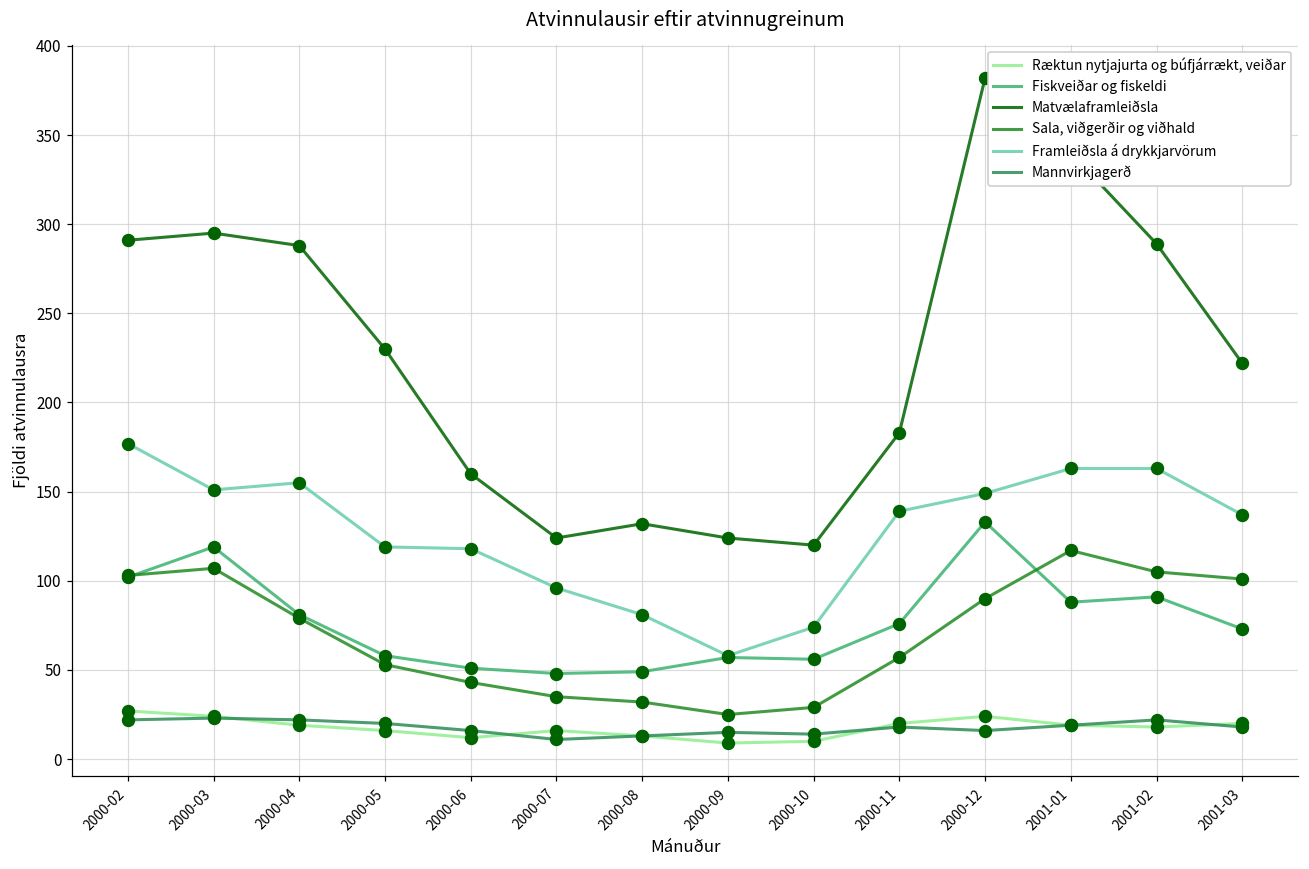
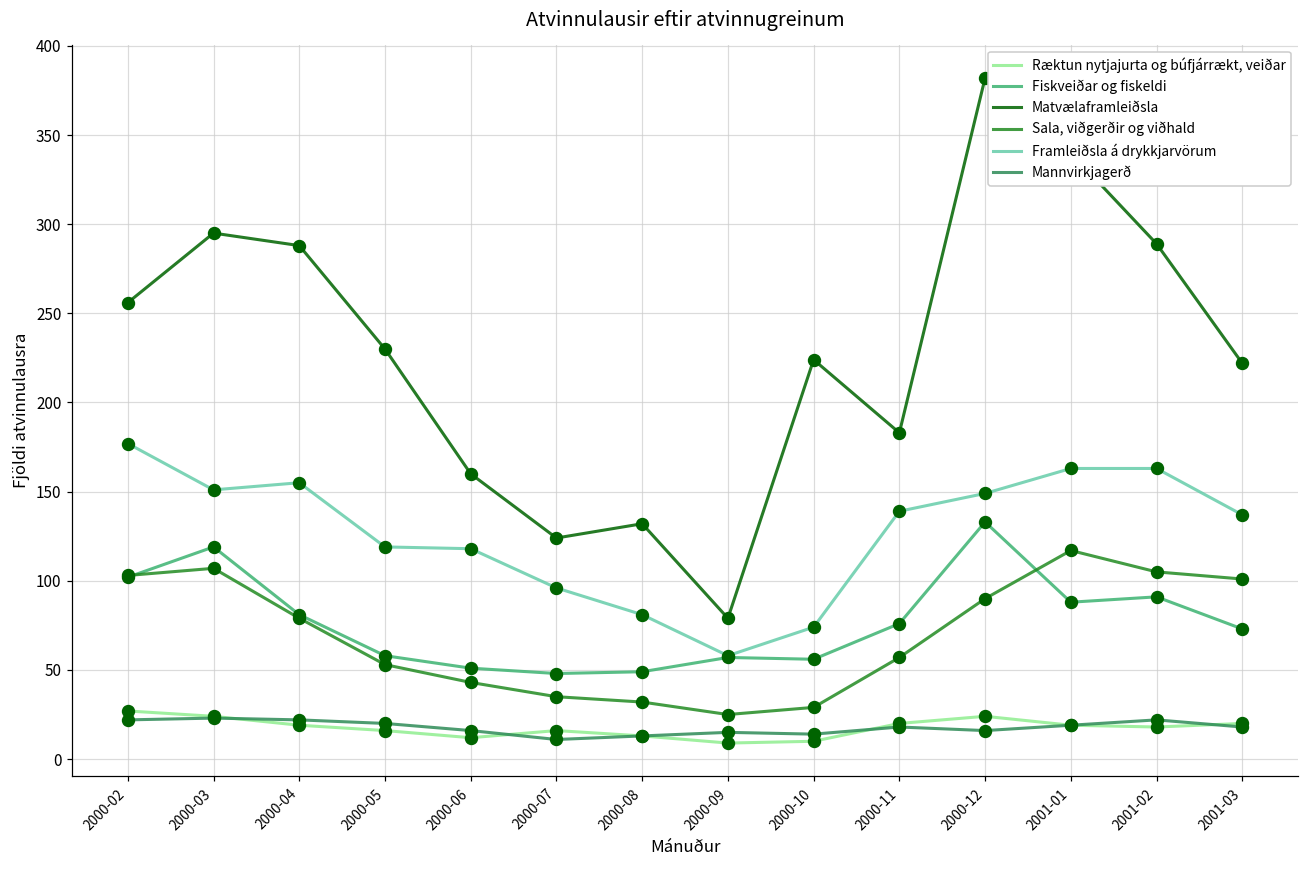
  {
    "Matvælaframleiðsla": {
-     "2000-02": 291,
+     "2000-02": 256,
      "2000-03": 295,
      "2000-04": 288,
      "2000-05": 230,
      "2000-06": 160,
      "2000-07": 124,
      "2000-08": 132,
-     "2000-09": 124,
-     "2000-10": 120,
+     "2000-09": 79,
+     "2000-10": 224,
      "2000-11": 183,
      "2000-12": 382,
      "2001-02": 289,
      "2001-03": 222
    }
  }
